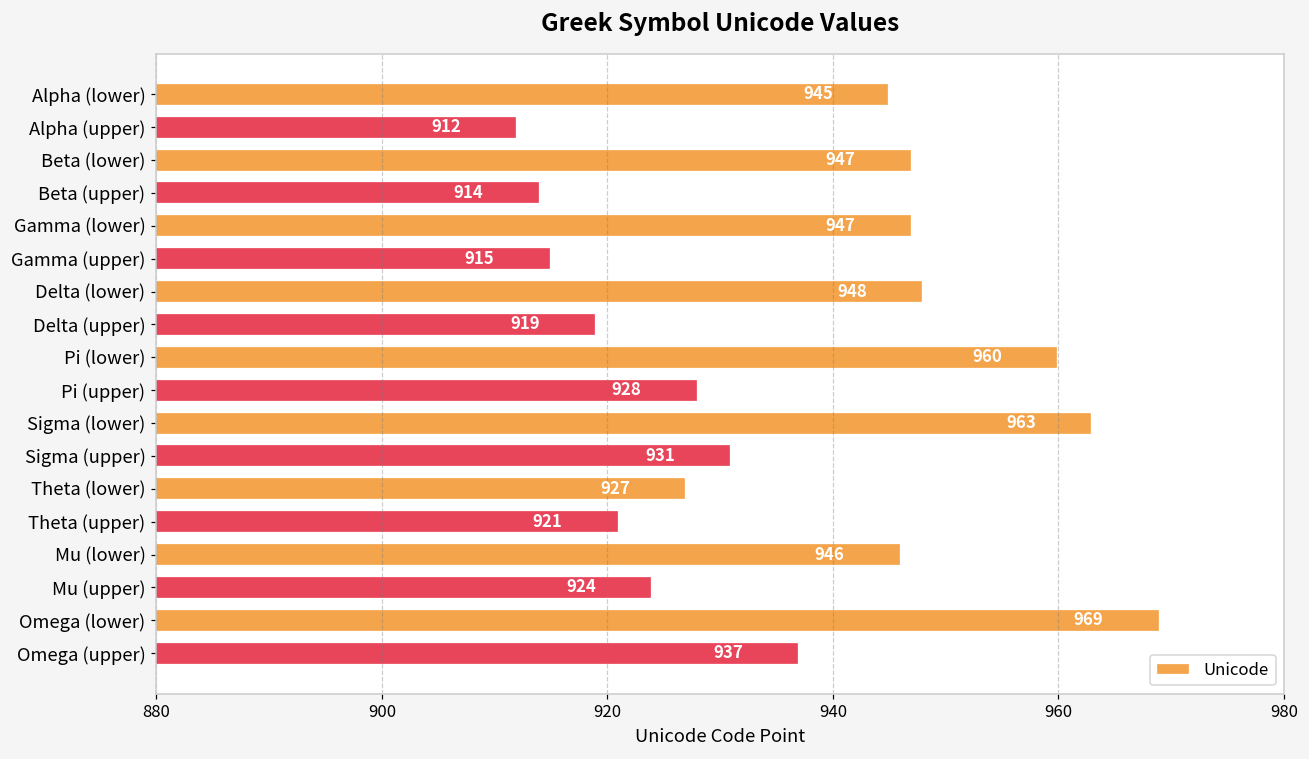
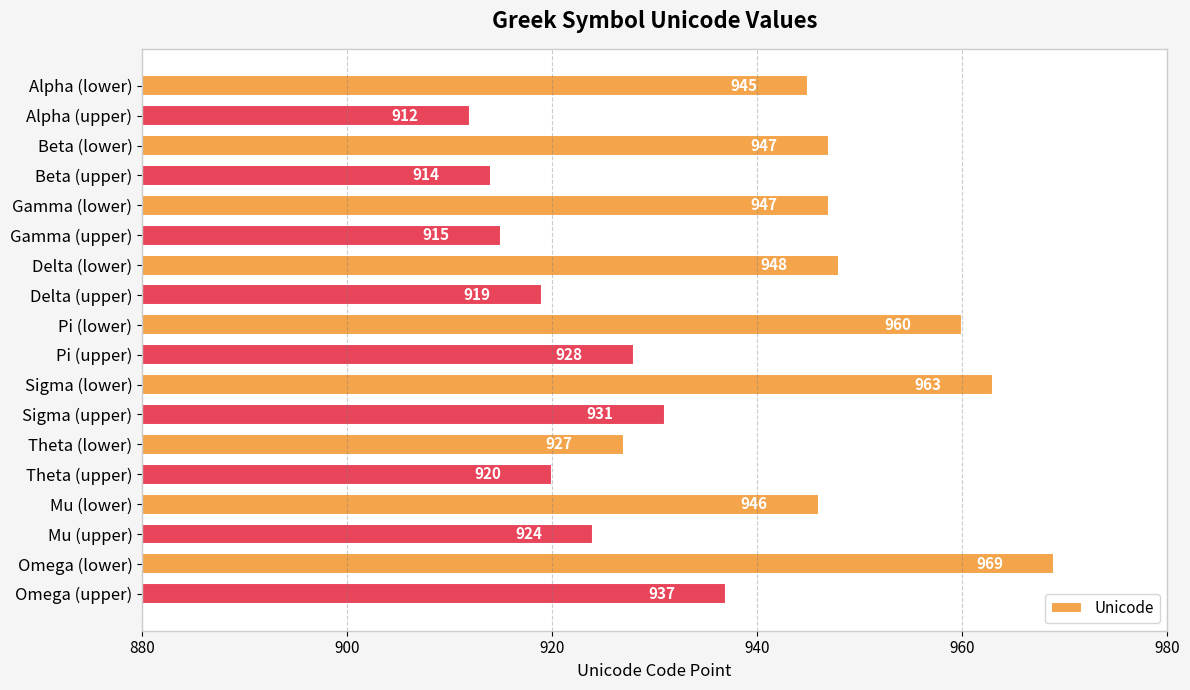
  {
    "Alpha (lower)": 945,
    "Alpha (upper)": 912,
    "Beta (lower)": 947,
    "Beta (upper)": 914,
    "Gamma (lower)": 947,
    "Gamma (upper)": 915,
    "Delta (lower)": 948,
    "Delta (upper)": 919,
    "Pi (lower)": 960,
    "Pi (upper)": 928,
    "Sigma (lower)": 963,
    "Sigma (upper)": 931,
    "Theta (lower)": 927,
-   "Theta (upper)": 921,
+   "Theta (upper)": 920,
    "Mu (lower)": 946,
    "Mu (upper)": 924,
    "Omega (lower)": 969,
    "Omega (upper)": 937
  }
